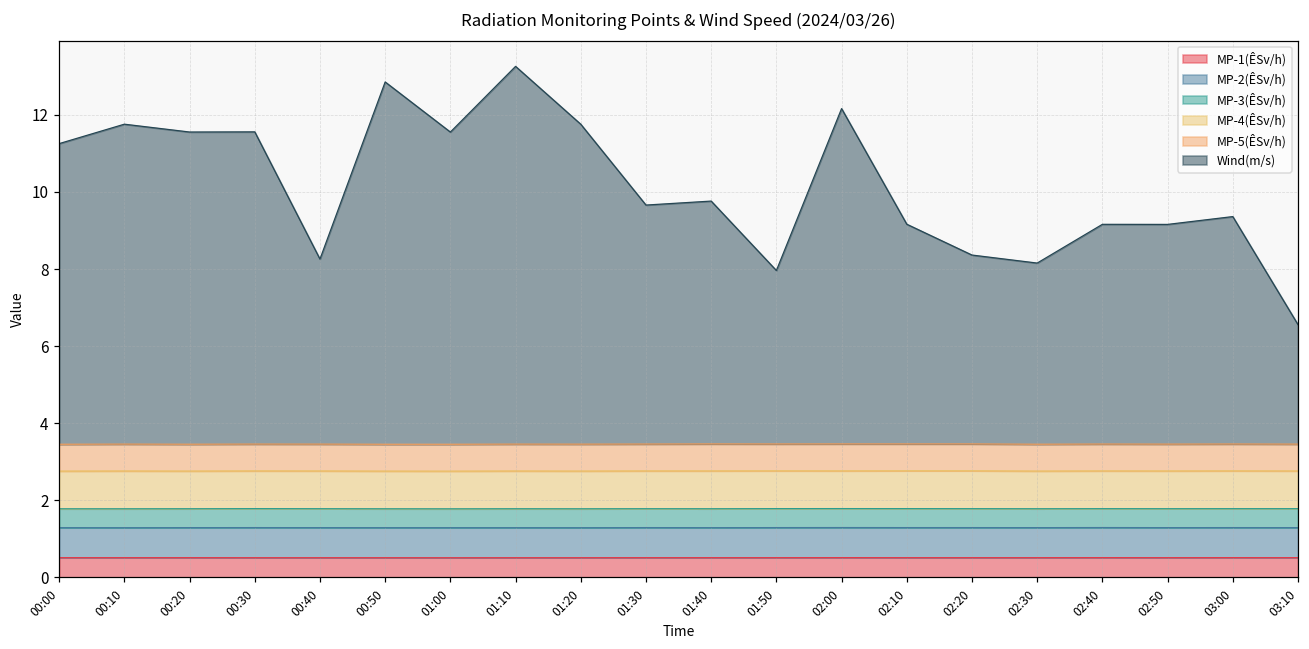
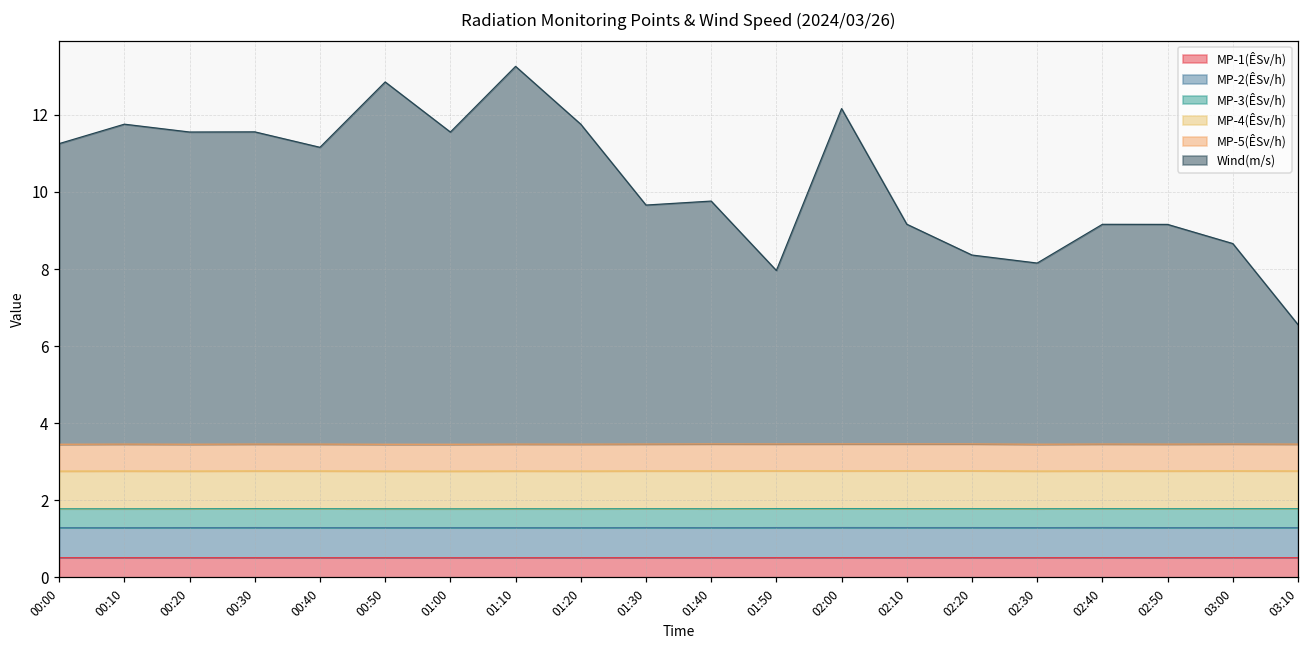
  {
    "MP-1(ÊSv/h)": {
      "00:00": 0.5,
      "00:10": 0.5,
      "00:20": 0.5,
      "00:30": 0.5,
      "00:40": 0.5,
      "00:50": 0.5,
      "01:00": 0.5,
      "01:10": 0.5,
      "01:20": 0.5,
      "01:30": 0.5,
      "01:40": 0.5,
      "01:50": 0.5,
      "02:00": 0.5,
      "02:10": 0.5,
      "02:20": 0.5,
      "02:30": 0.5,
      "02:40": 0.5,
      "02:50": 0.5,
      "03:00": 0.5,
      "03:10": 0.5
    },
    "Wind(m/s)": {
      "00:00": 7.8,
      "00:10": 8.3,
      "00:20": 8.1,
      "00:30": 8.1,
-     "00:40": 4.8,
+     "00:40": 7.7,
      "00:50": 9.4,
      "01:00": 8.1,
      "01:10": 9.8,
      "01:20": 8.3,
      "01:30": 6.2,
      "01:40": 6.3,
      "01:50": 4.5,
      "02:00": 8.7,
      "02:10": 5.7,
      "02:20": 4.9,
      "02:30": 4.7,
      "02:40": 5.7,
      "02:50": 5.7,
-     "03:00": 5.9,
+     "03:00": 5.2,
      "03:10": 3.1
    }
  }
